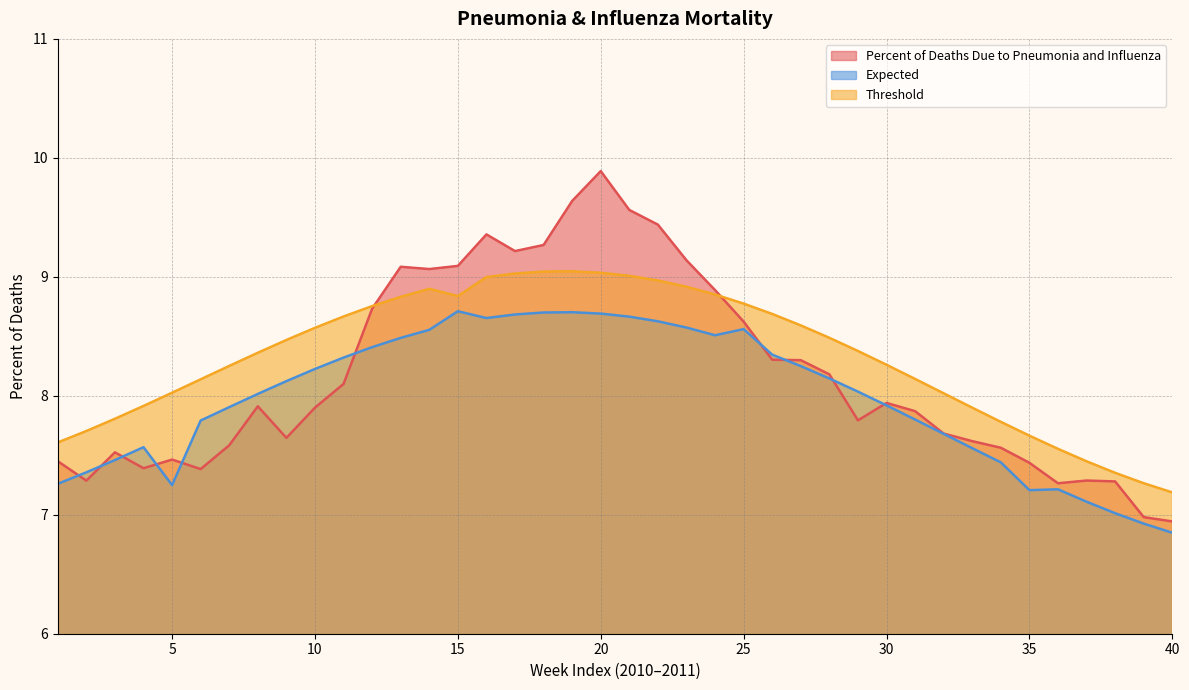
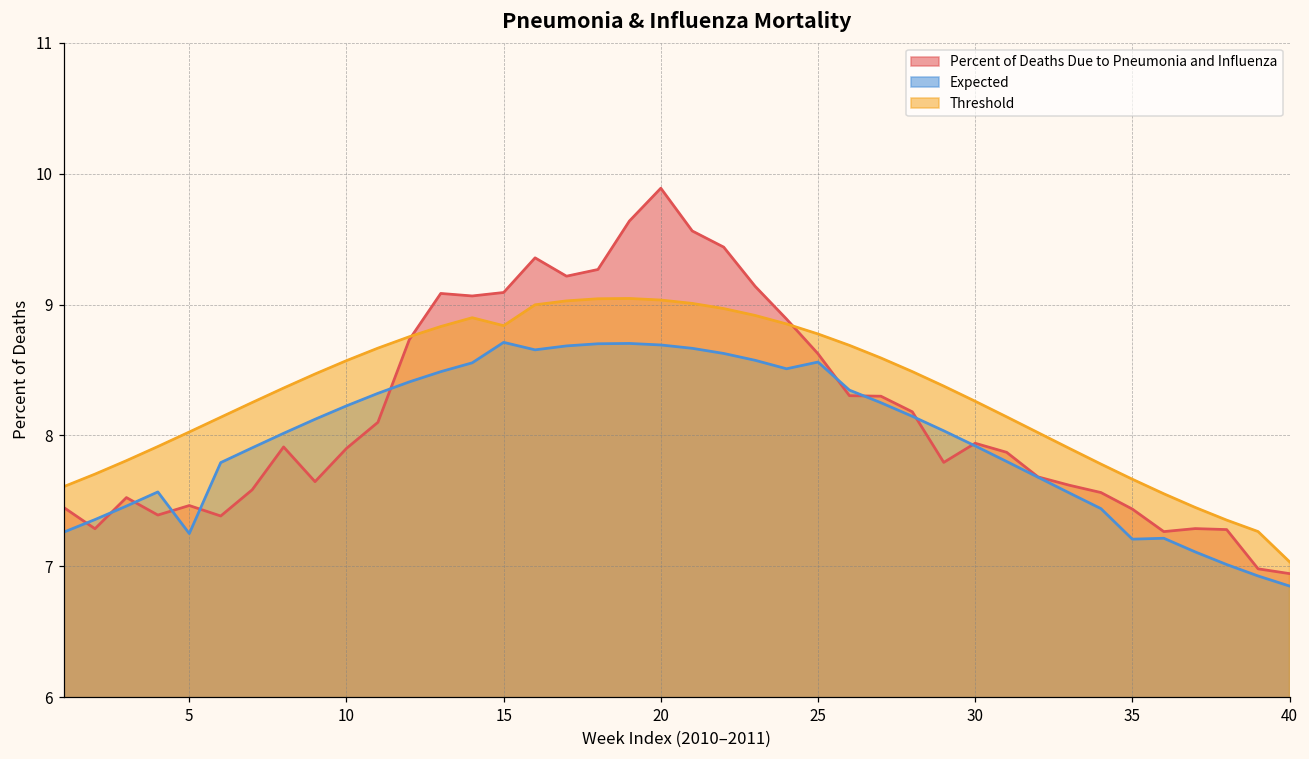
  {
    "Percent of Deaths Due to Pneumonia and Influenza": {
      "5": 7.46,
      "10": 7.90,
      "15": 9.09,
      "20": 9.89,
      "25": 8.62,
      "35": 7.44,
      "40": 6.94
    },
    "Expected": {
      "5": 7.25,
      "10": 8.23,
      "15": 8.71,
      "20": 8.69,
      "25": 8.56,
      "35": 7.21,
      "40": 6.85
    },
    "Threshold": {
      "5": 8.03,
      "10": 8.57,
      "15": 8.84,
      "20": 9.03,
      "25": 8.77,
      "30": 8.26,
      "35": 7.66,
-     "40": 7.19
+     "40": 7.03
    }
  }
